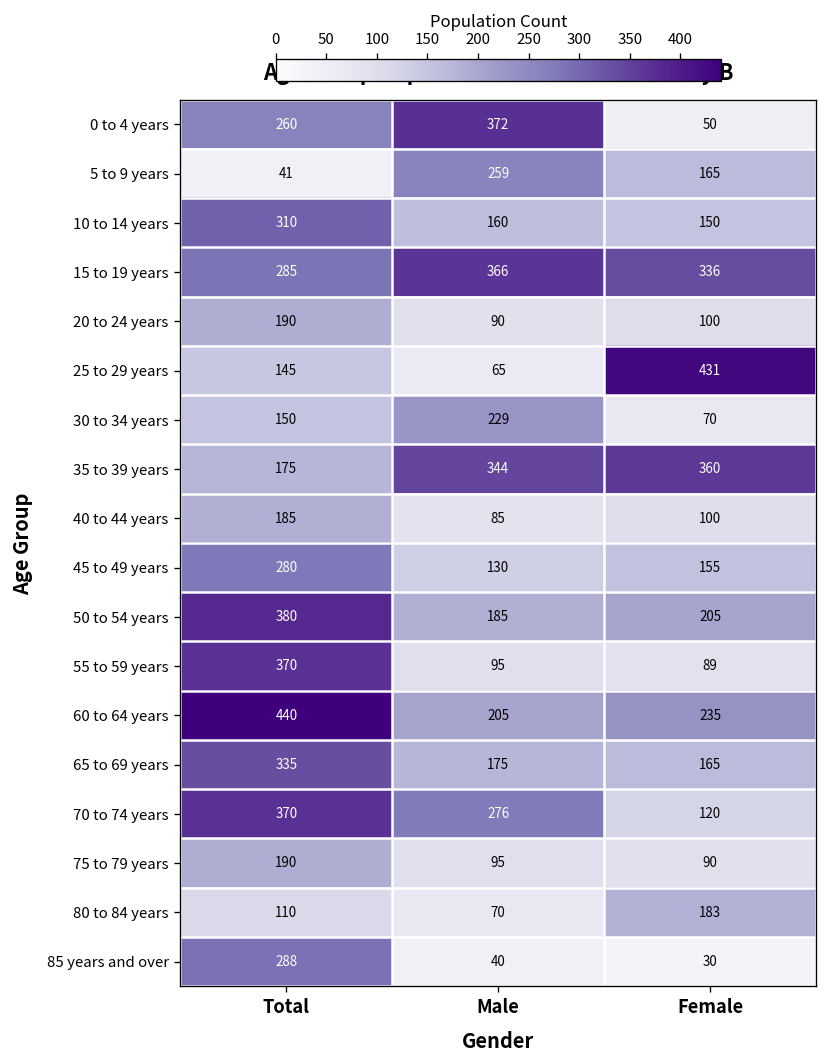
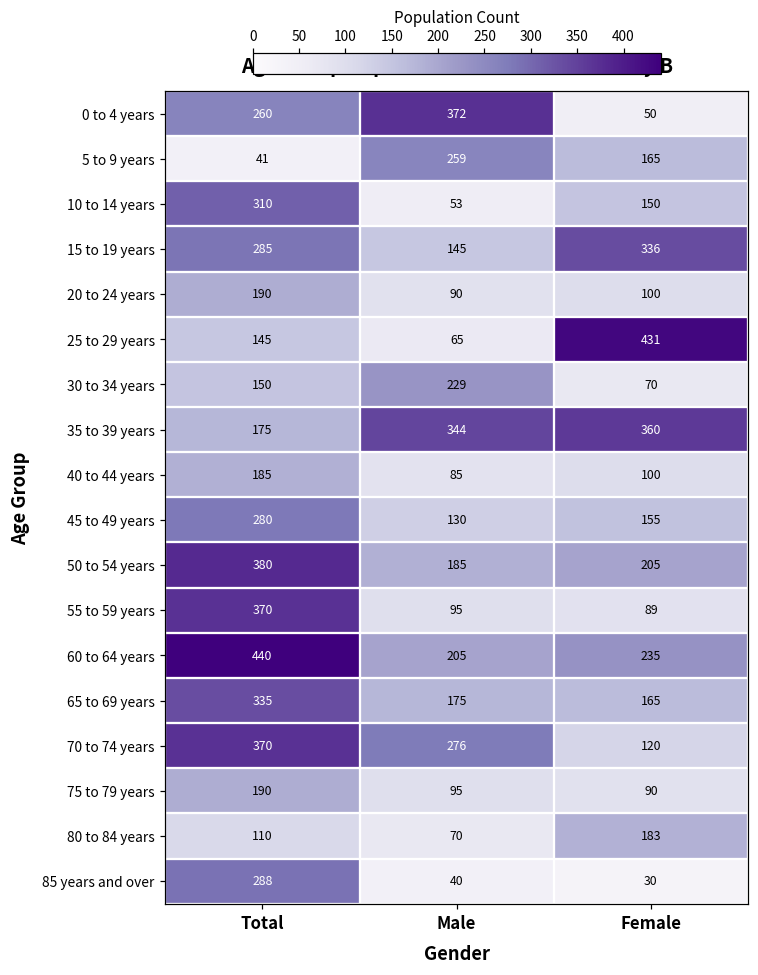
  {
    "0 to 4 years": {
      "Total": 260,
      "Male": 372,
      "Female": 50
    },
    "5 to 9 years": {
      "Total": 41,
      "Male": 259,
      "Female": 165
    },
    "10 to 14 years": {
      "Total": 310,
-     "Male": 160,
+     "Male": 53,
      "Female": 150
    },
    "15 to 19 years": {
      "Total": 285,
-     "Male": 366,
+     "Male": 145,
      "Female": 336
    },
    "20 to 24 years": {
      "Total": 190,
      "Male": 90,
      "Female": 100
    },
    "25 to 29 years": {
      "Total": 145,
      "Male": 65,
      "Female": 431
    },
    "30 to 34 years": {
      "Total": 150,
      "Male": 229,
      "Female": 70
    },
    "35 to 39 years": {
      "Total": 175,
      "Male": 344,
      "Female": 360
    },
    "40 to 44 years": {
      "Total": 185,
      "Male": 85,
      "Female": 100
    },
    "45 to 49 years": {
      "Total": 280,
      "Male": 130,
      "Female": 155
    },
    "50 to 54 years": {
      "Total": 380,
      "Male": 185,
      "Female": 205
    },
    "55 to 59 years": {
      "Total": 370,
      "Male": 95,
      "Female": 89
    },
    "60 to 64 years": {
      "Total": 440,
      "Male": 205,
      "Female": 235
    },
    "65 to 69 years": {
      "Total": 335,
      "Male": 175,
      "Female": 165
    },
    "70 to 74 years": {
      "Total": 370,
      "Male": 276,
      "Female": 120
    },
    "75 to 79 years": {
      "Total": 190,
      "Male": 95,
      "Female": 90
    },
    "80 to 84 years": {
      "Total": 110,
      "Male": 70,
      "Female": 183
    },
    "85 years and over": {
      "Total": 288,
      "Male": 40,
      "Female": 30
    }
  }
